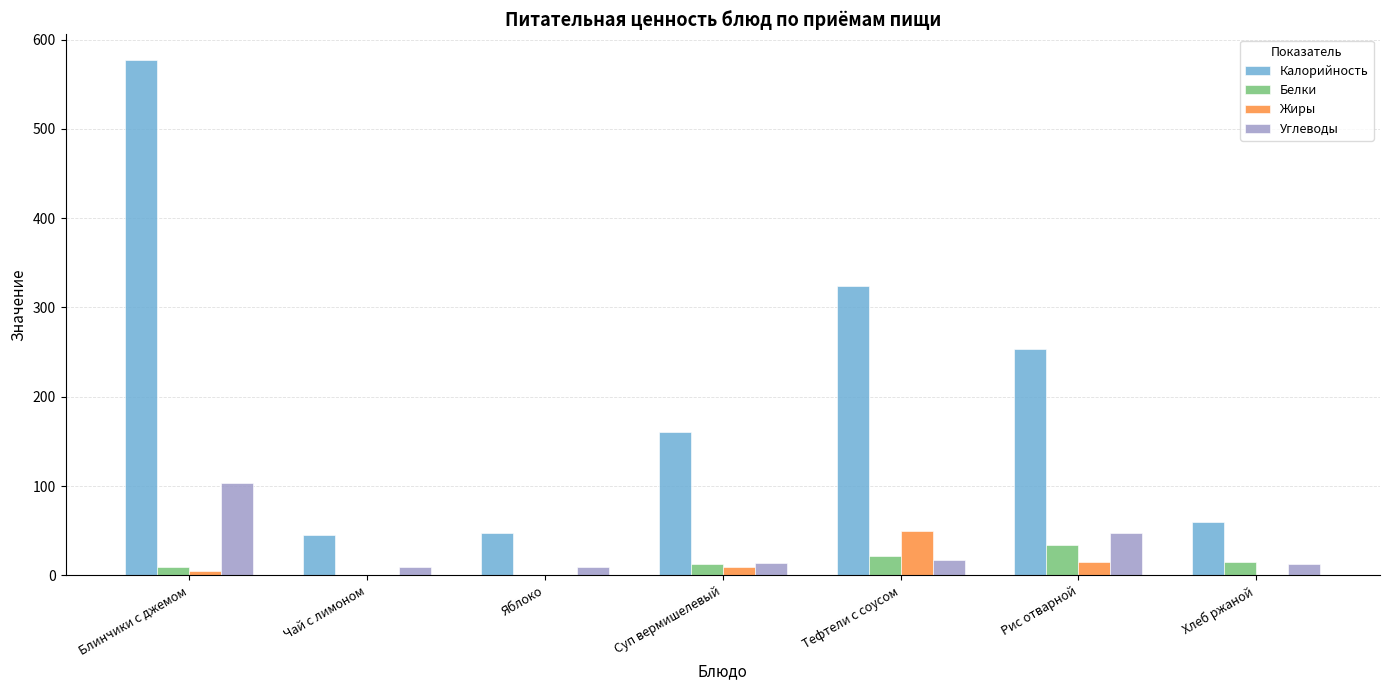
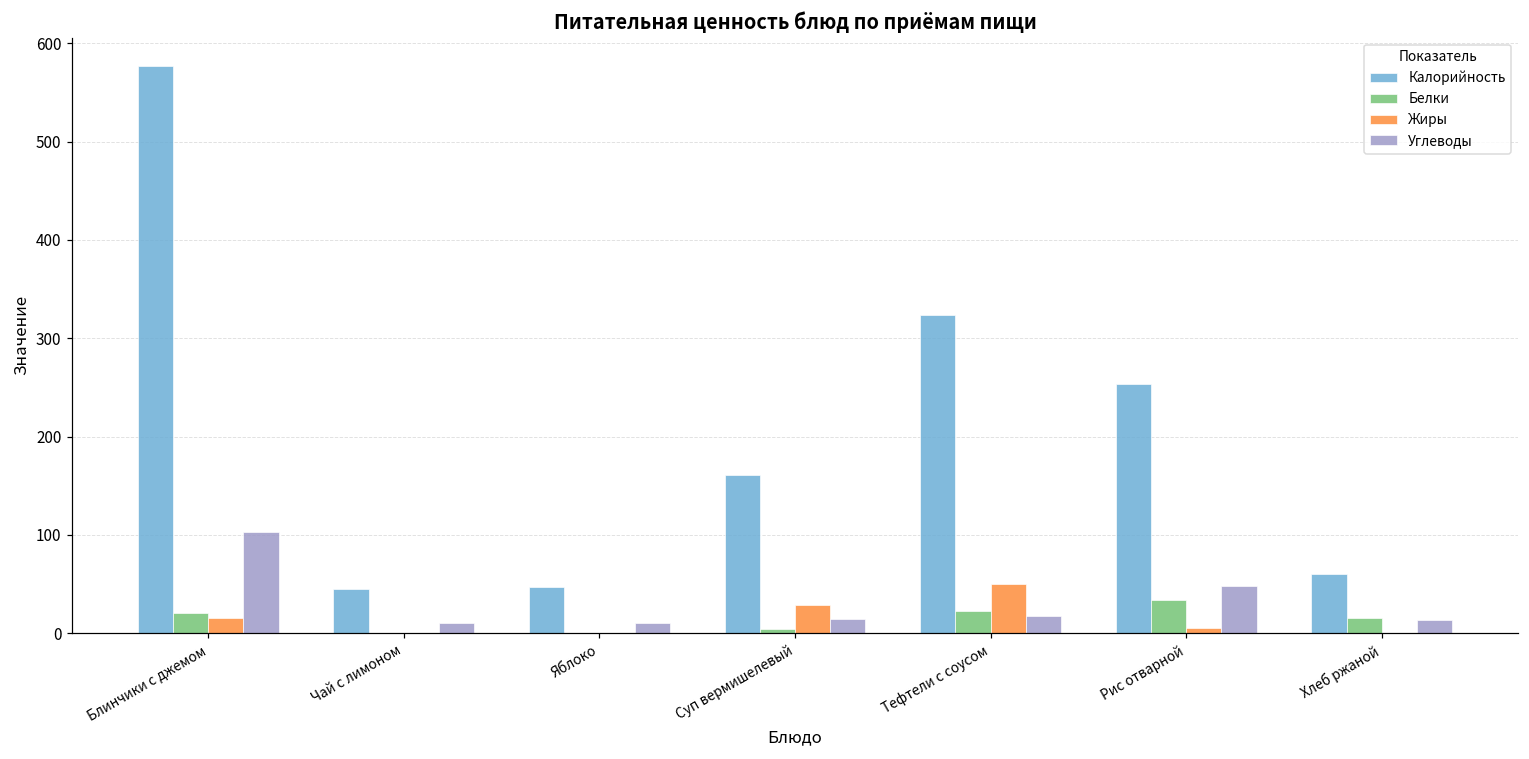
  {
    "Белки": {
-     "Блинчики с джемом": 10,
+     "Блинчики с джемом": 20,
      "Чай с лимоном": 0,
      "Яблоко": 0,
-     "Суп вермишелевый": 10,
+     "Суп вермишелевый": 0,
      "Тефтели с соусом": 20,
      "Рис отварной": 30,
      "Хлеб ржаной": 20
    },
    "Жиры": {
-     "Блинчики с джемом": 10,
+     "Блинчики с джемом": 20,
      "Чай с лимоном": 0,
      "Яблоко": 0,
-     "Суп вермишелевый": 10,
+     "Суп вермишелевый": 30,
      "Тефтели с соусом": 50,
-     "Рис отварной": 20,
+     "Рис отварной": 10,
      "Хлеб ржаной": 0
    }
  }
